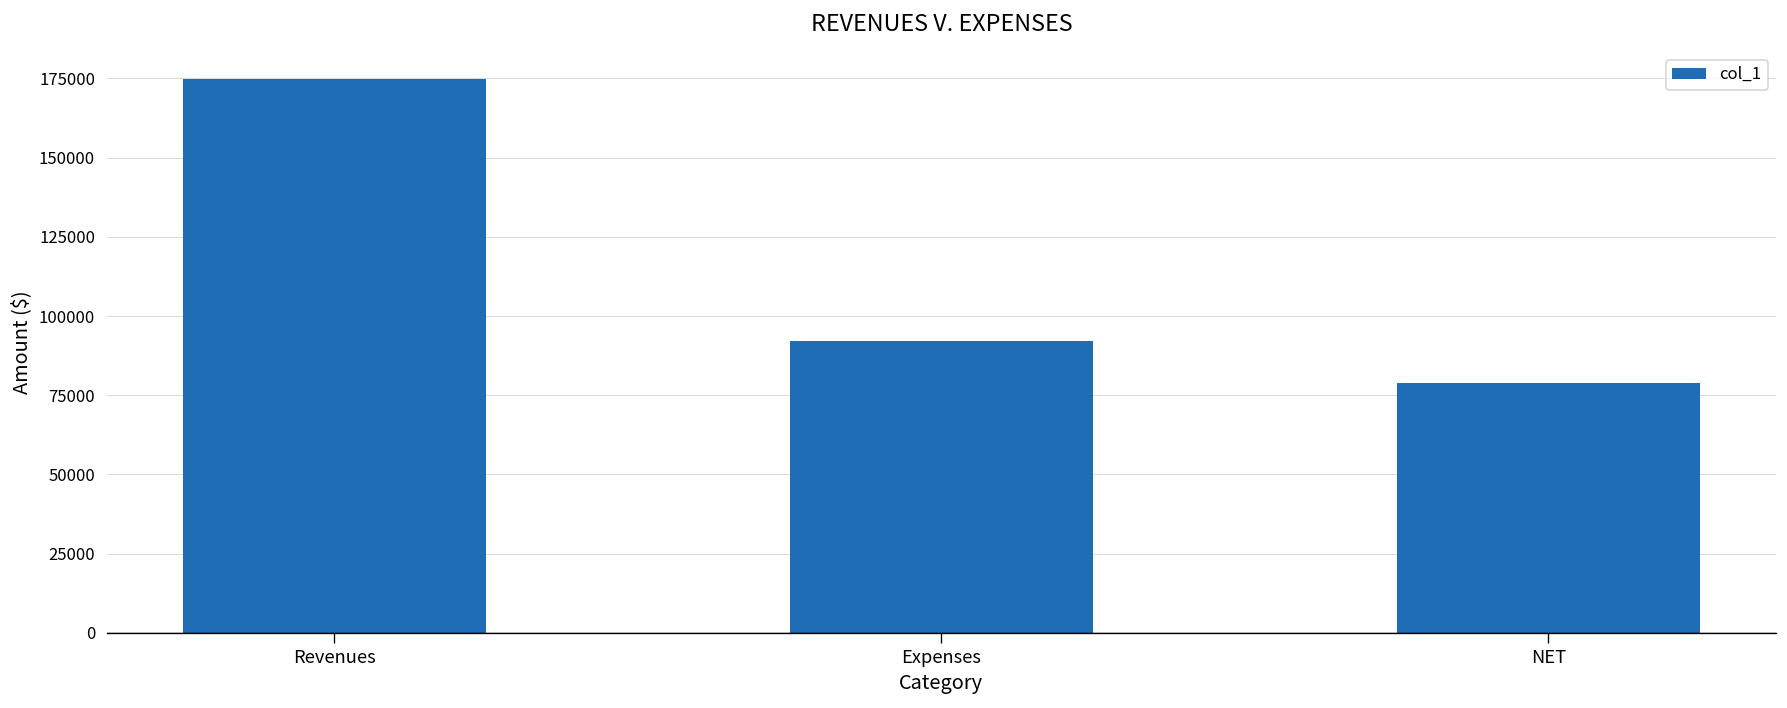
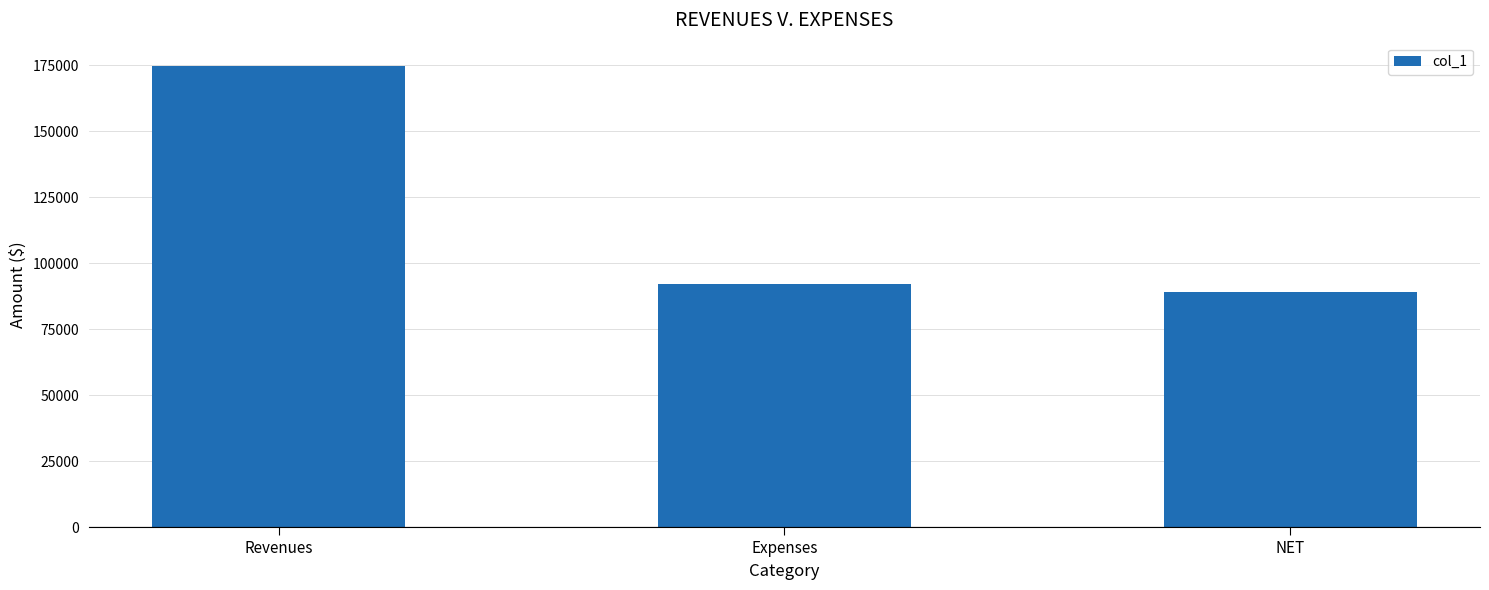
  {
    "Revenues": 175000,
    "Expenses": 92000,
-   "NET": 79000
+   "NET": 89000
  }
